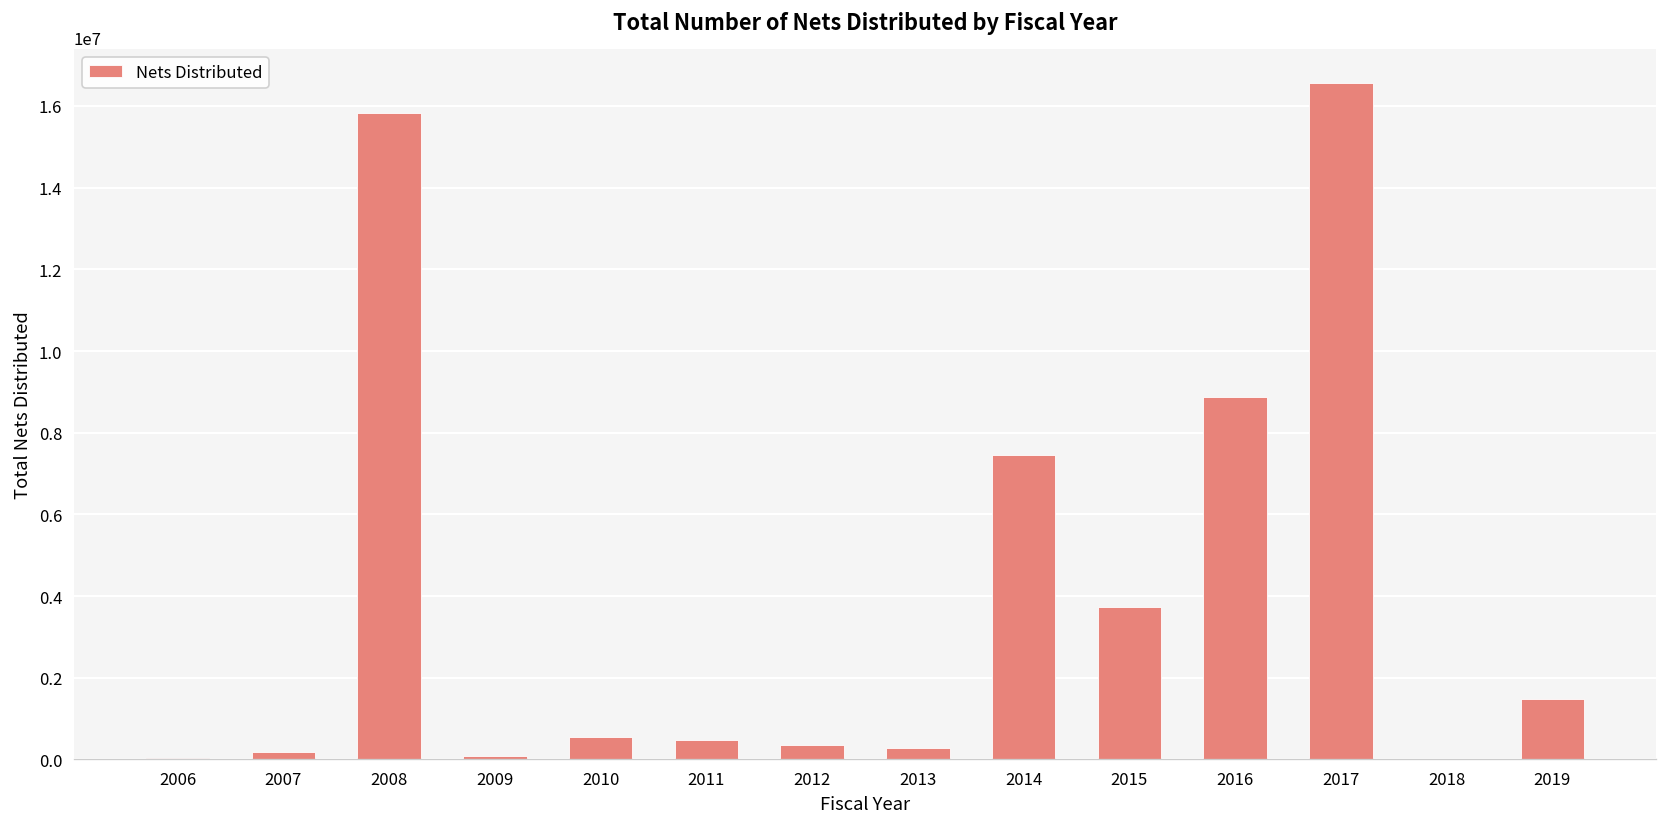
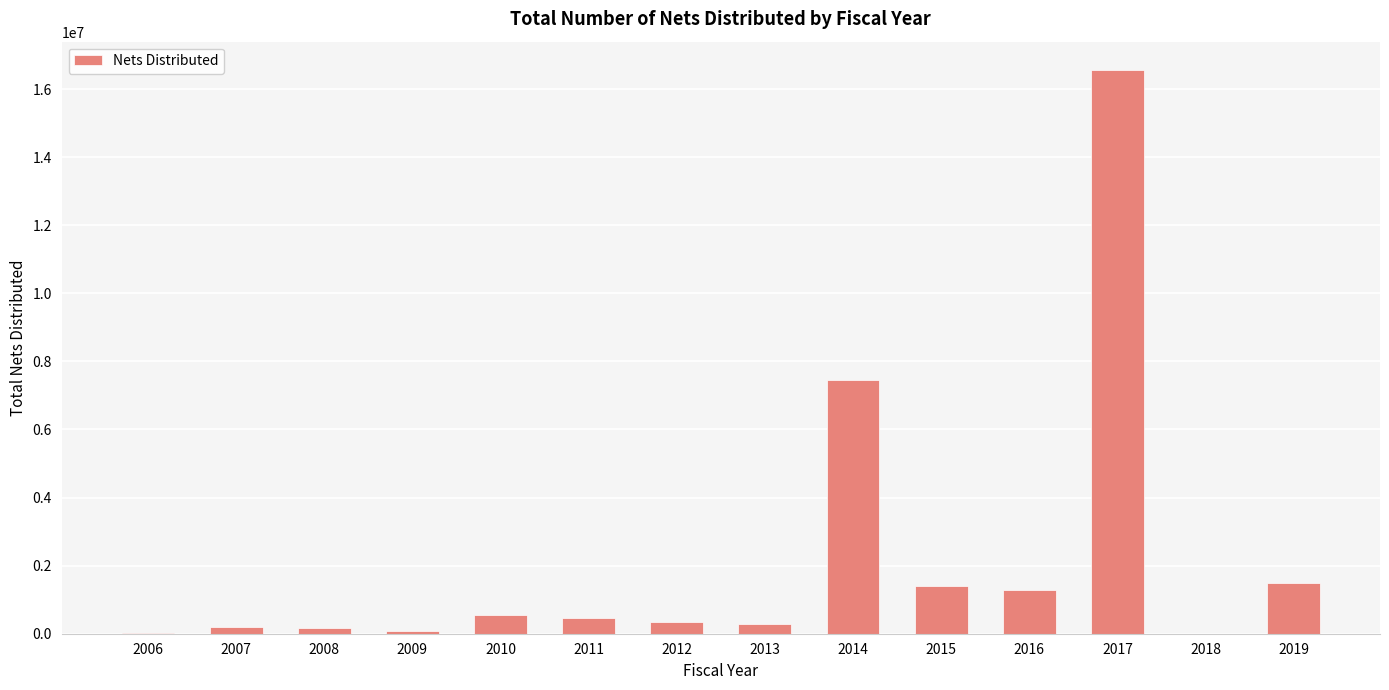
  {
    "2007": 200000,
-   "2008": 15800000,
+   "2008": 200000,
    "2009": 100000,
    "2010": 500000,
    "2011": 500000,
    "2012": 300000,
    "2013": 300000,
    "2014": 7400000,
-   "2015": 3700000,
-   "2016": 8900000,
+   "2015": 1400000,
+   "2016": 1300000,
    "2017": 16600000,
    "2018": 0,
    "2019": 1500000
  }
